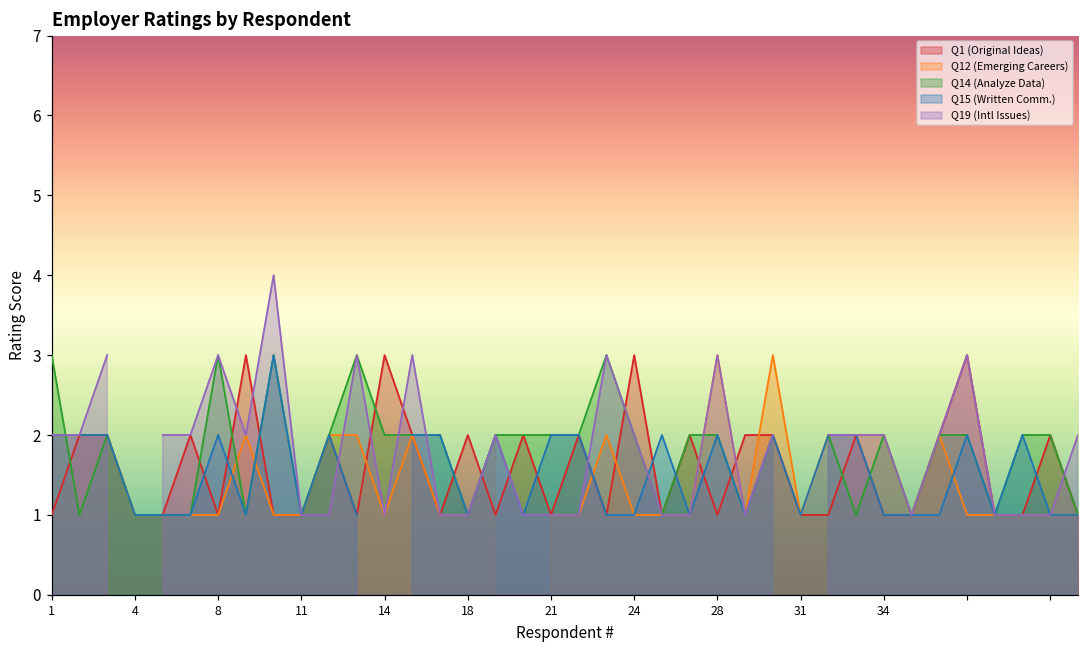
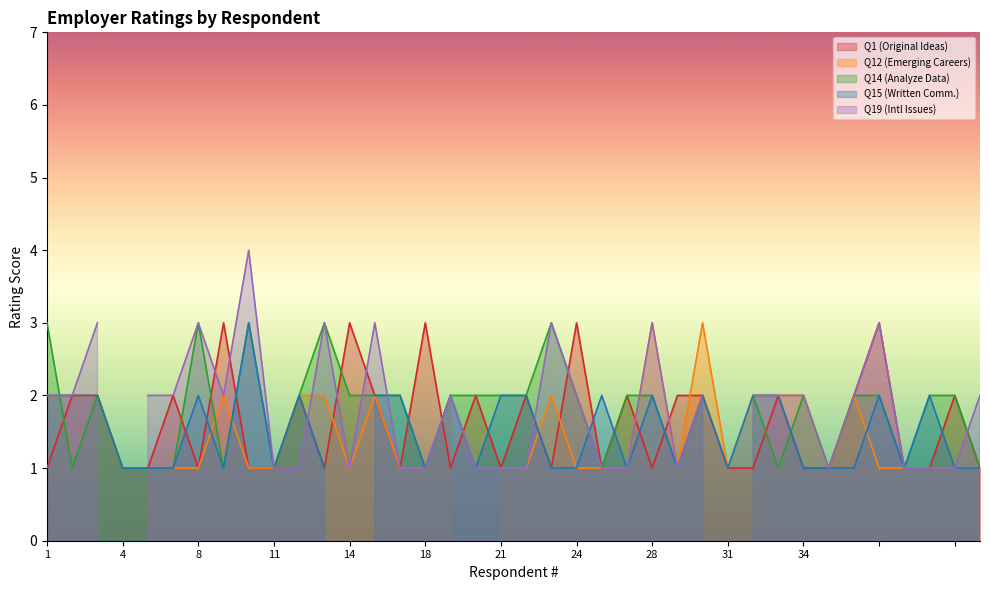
  {
    "Q1 (Original Ideas)": {
-     "18": 2,
+     "18": 3,
      "24": 3
    }
  }
